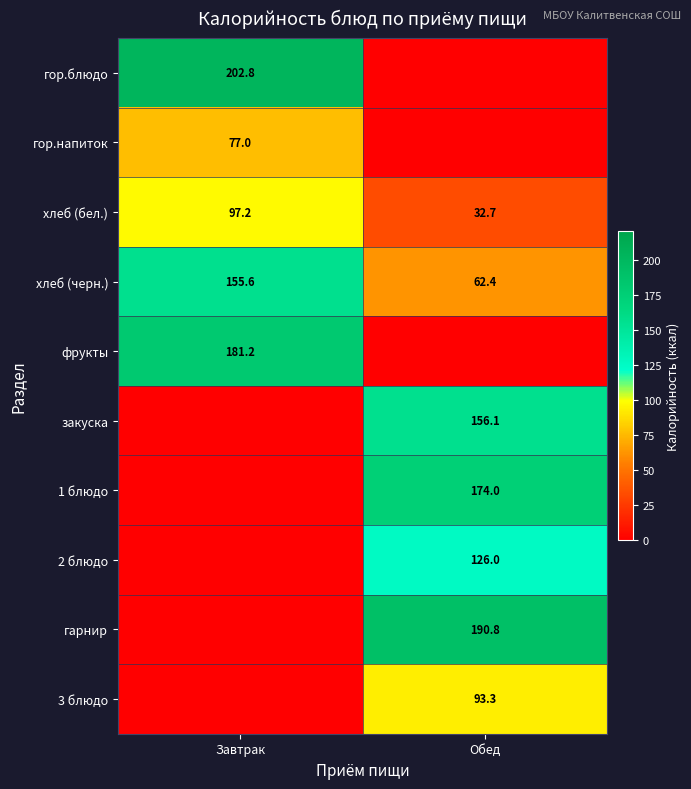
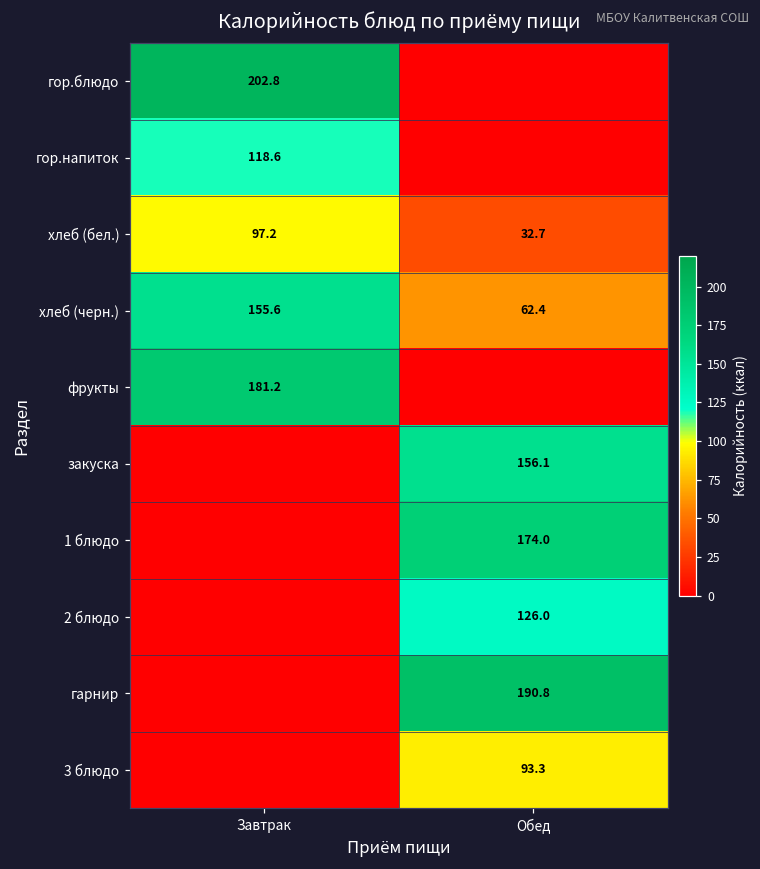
  {
    "гор.блюдо": {
      "Завтрак": 202.8
    },
    "гор.напиток": {
-     "Завтрак": 77.0
+     "Завтрак": 118.6
    },
    "хлеб (бел.)": {
      "Завтрак": 97.2,
      "Обед": 32.7
    },
    "хлеб (черн.)": {
      "Завтрак": 155.6,
      "Обед": 62.4
    },
    "фрукты": {
      "Завтрак": 181.2
    },
    "закуска": {
      "Обед": 156.1
    },
    "1 блюдо": {
      "Обед": 174.0
    },
    "2 блюдо": {
      "Обед": 126.0
    },
    "гарнир": {
      "Обед": 190.8
    },
    "3 блюдо": {
      "Обед": 93.3
    }
  }
